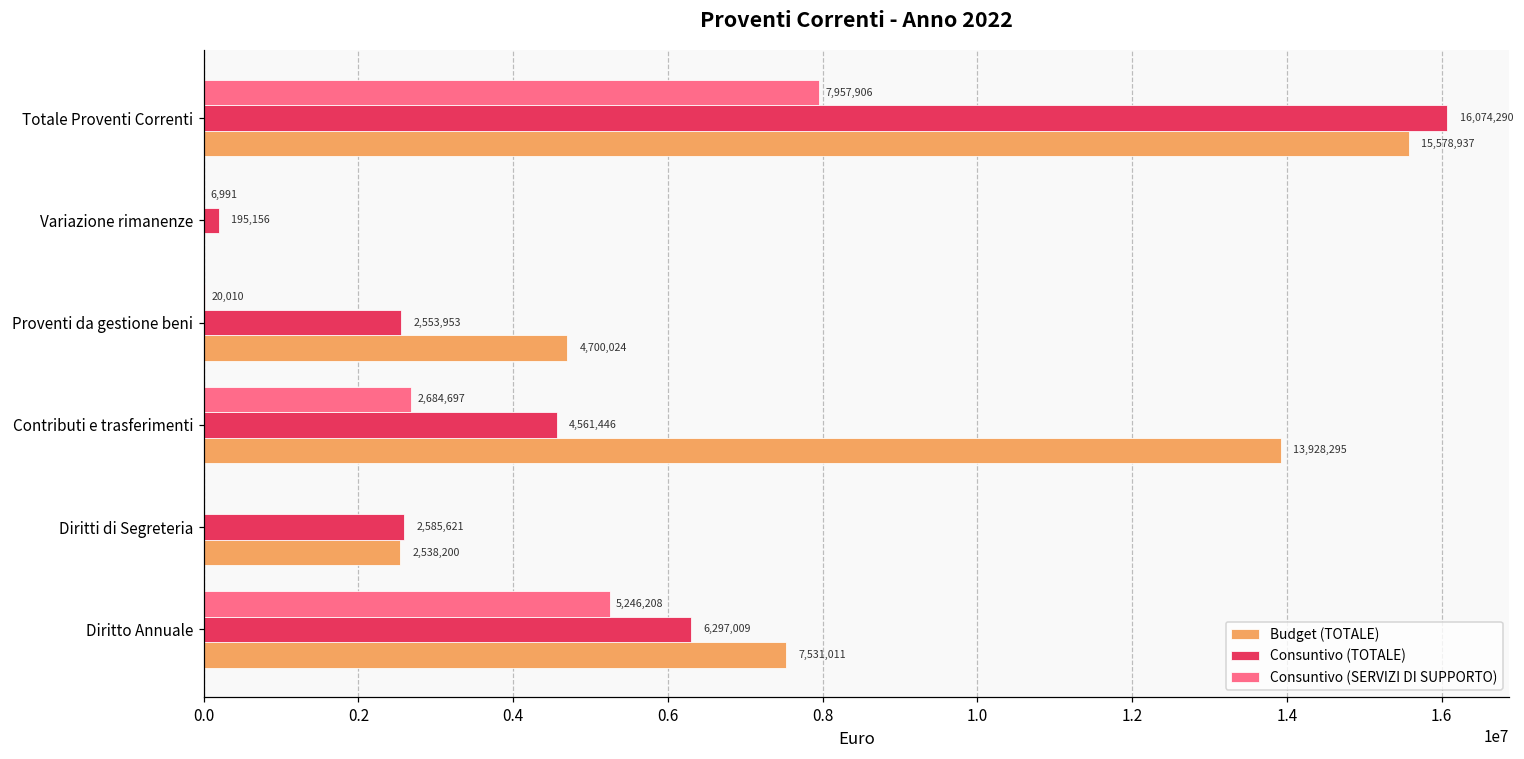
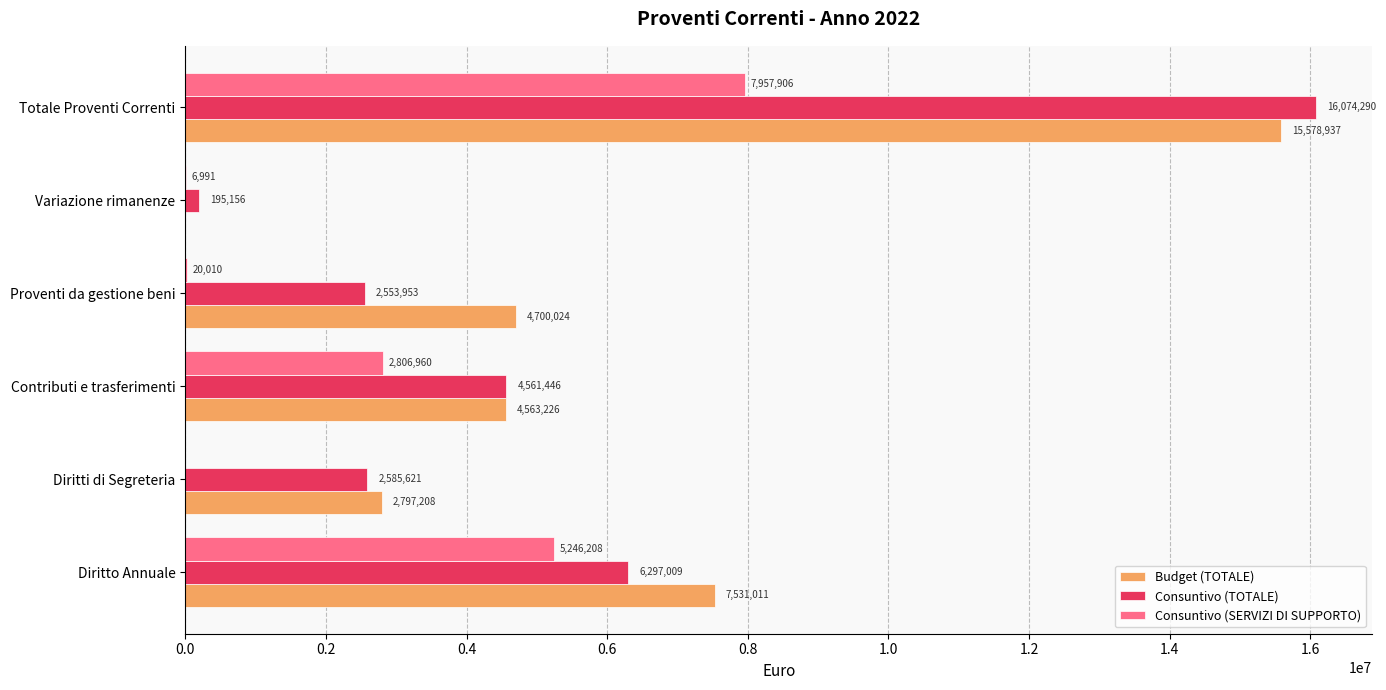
  {
    "Budget (TOTALE)": {
      "Totale Proventi Correnti": "15,578,937",
      "Proventi da gestione beni": "4,700,024",
-     "Contributi e trasferimenti": "13,928,295",
-     "Diritti di Segreteria": "2,538,200",
+     "Contributi e trasferimenti": "4,563,226",
+     "Diritti di Segreteria": "2,797,208",
      "Diritto Annuale": "7,531,011"
    },
    "Consuntivo (TOTALE)": {
      "Totale Proventi Correnti": "16,074,290",
      "Variazione rimanenze": "195,156",
      "Proventi da gestione beni": "2,553,953",
      "Contributi e trasferimenti": "4,561,446",
      "Diritti di Segreteria": "2,585,621",
      "Diritto Annuale": "6,297,009"
    },
    "Consuntivo (SERVIZI DI SUPPORTO)": {
      "Totale Proventi Correnti": "7,957,906",
      "Variazione rimanenze": "6,991",
      "Proventi da gestione beni": "20,010",
-     "Contributi e trasferimenti": "2,684,697",
+     "Contributi e trasferimenti": "2,806,960",
      "Diritto Annuale": "5,246,208"
    }
  }
